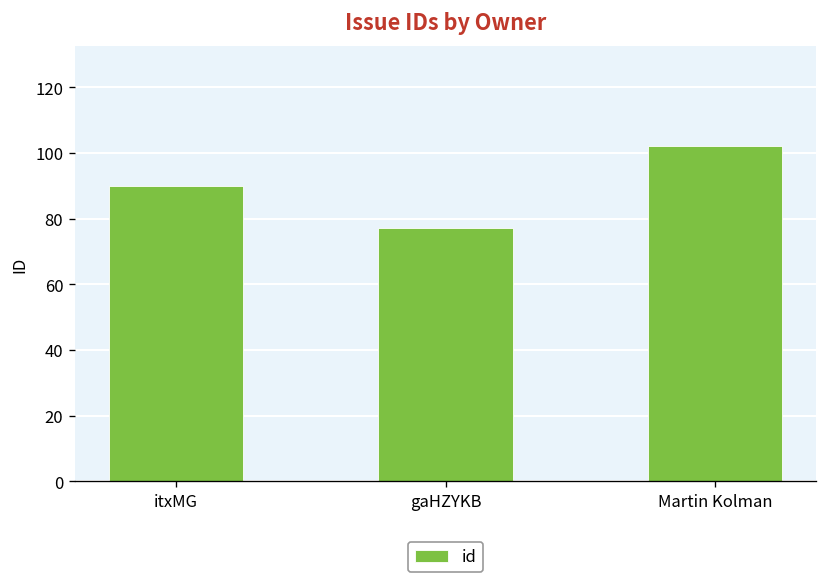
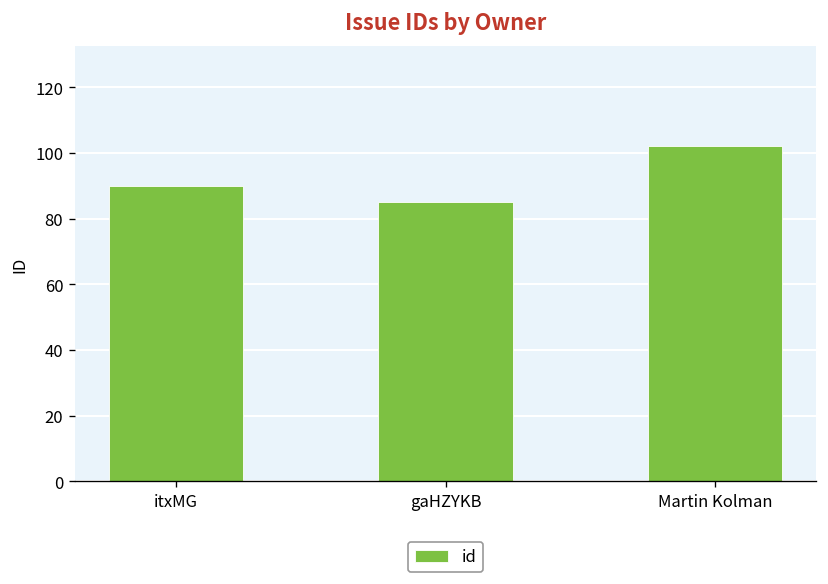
  {
    "itxMG": 90,
-   "gaHZYKB": 77,
+   "gaHZYKB": 85,
    "Martin Kolman": 102
  }
